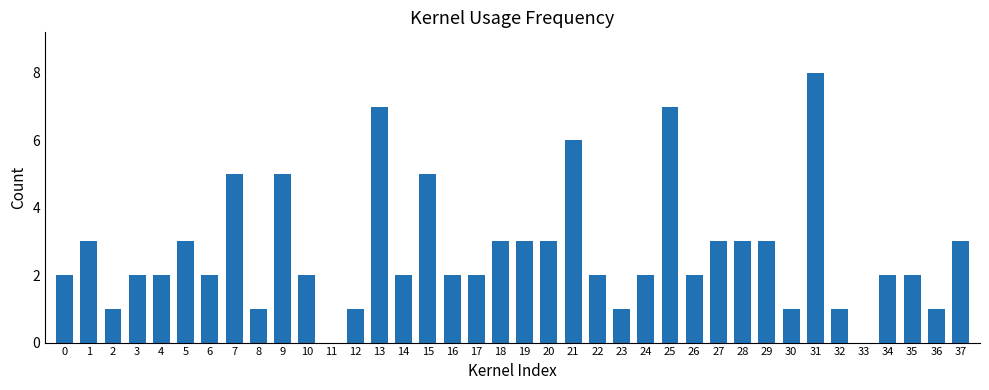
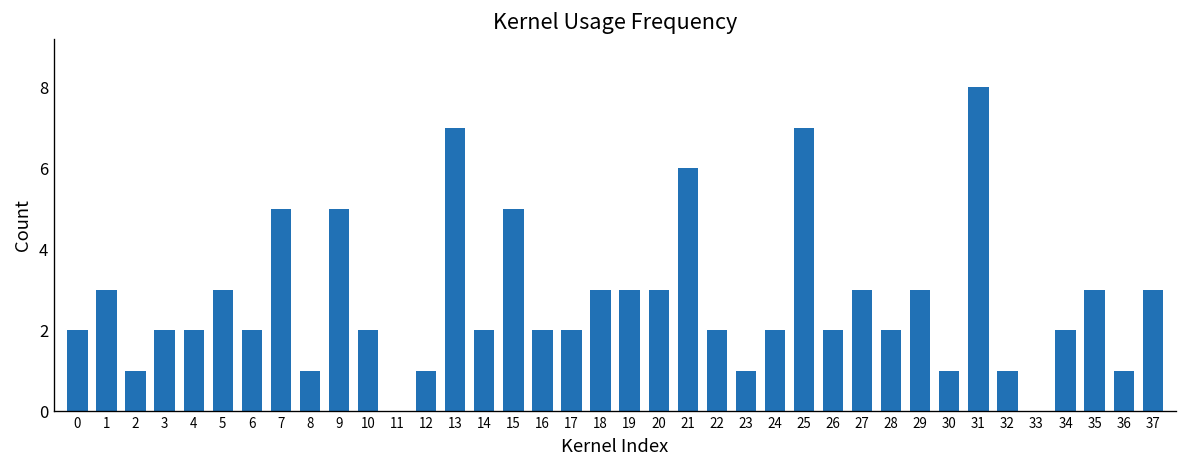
  {
    "0": 2,
    "1": 3,
    "2": 1,
    "3": 2,
    "4": 2,
    "5": 3,
    "6": 2,
    "7": 5,
    "8": 1,
    "9": 5,
    "10": 2,
    "11": 0,
    "12": 1,
    "13": 7,
    "14": 2,
    "15": 5,
    "16": 2,
    "17": 2,
    "18": 3,
    "19": 3,
    "20": 3,
    "21": 6,
    "22": 2,
    "23": 1,
    "24": 2,
    "25": 7,
    "26": 2,
    "27": 3,
-   "28": 3,
+   "28": 2,
    "29": 3,
    "30": 1,
    "31": 8,
    "32": 1,
    "33": 0,
    "34": 2,
-   "35": 2,
+   "35": 3,
    "36": 1,
    "37": 3
  }
